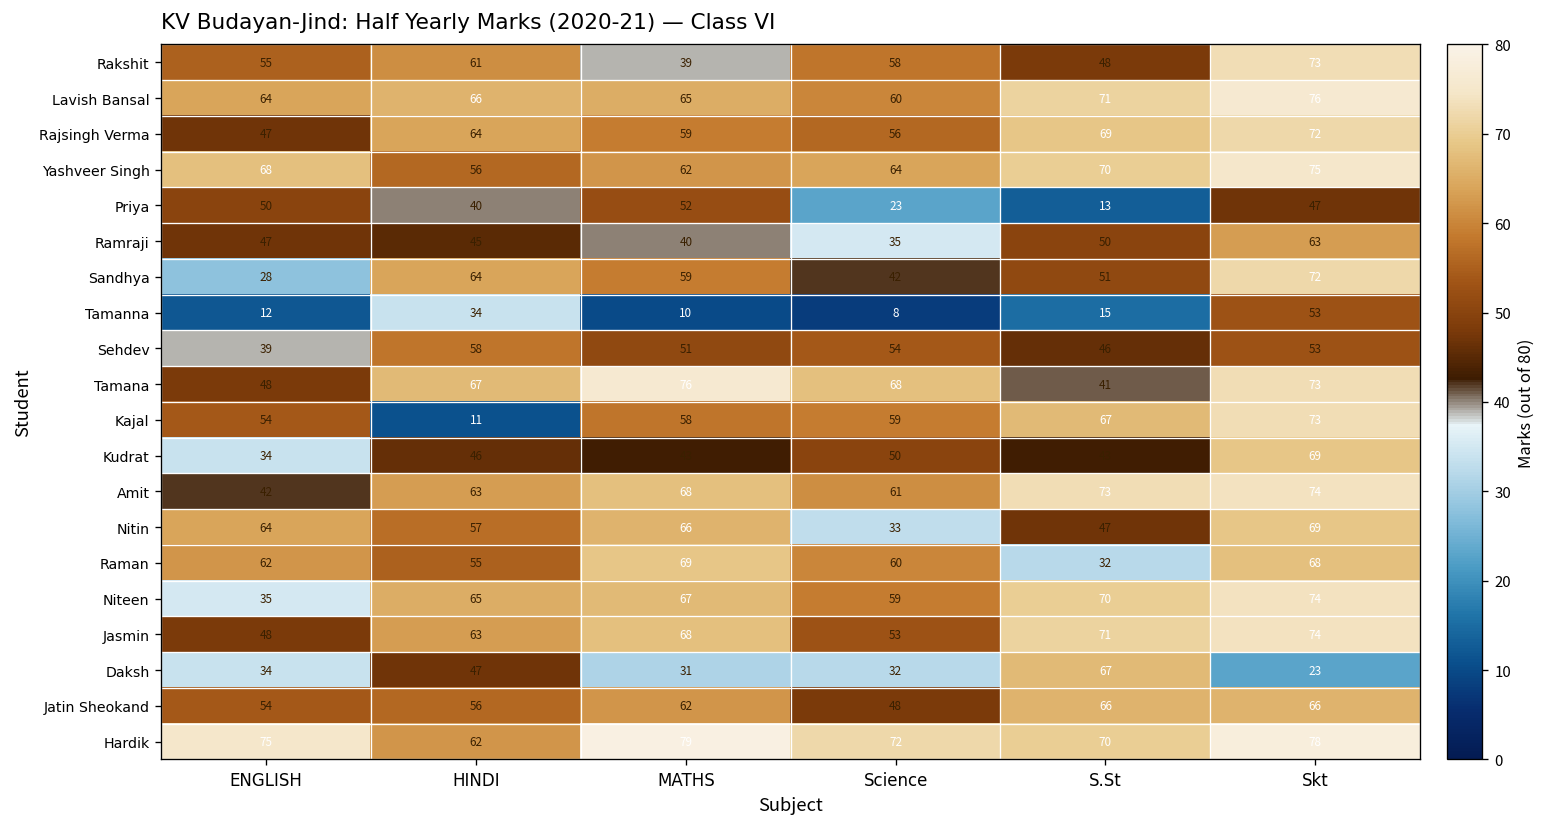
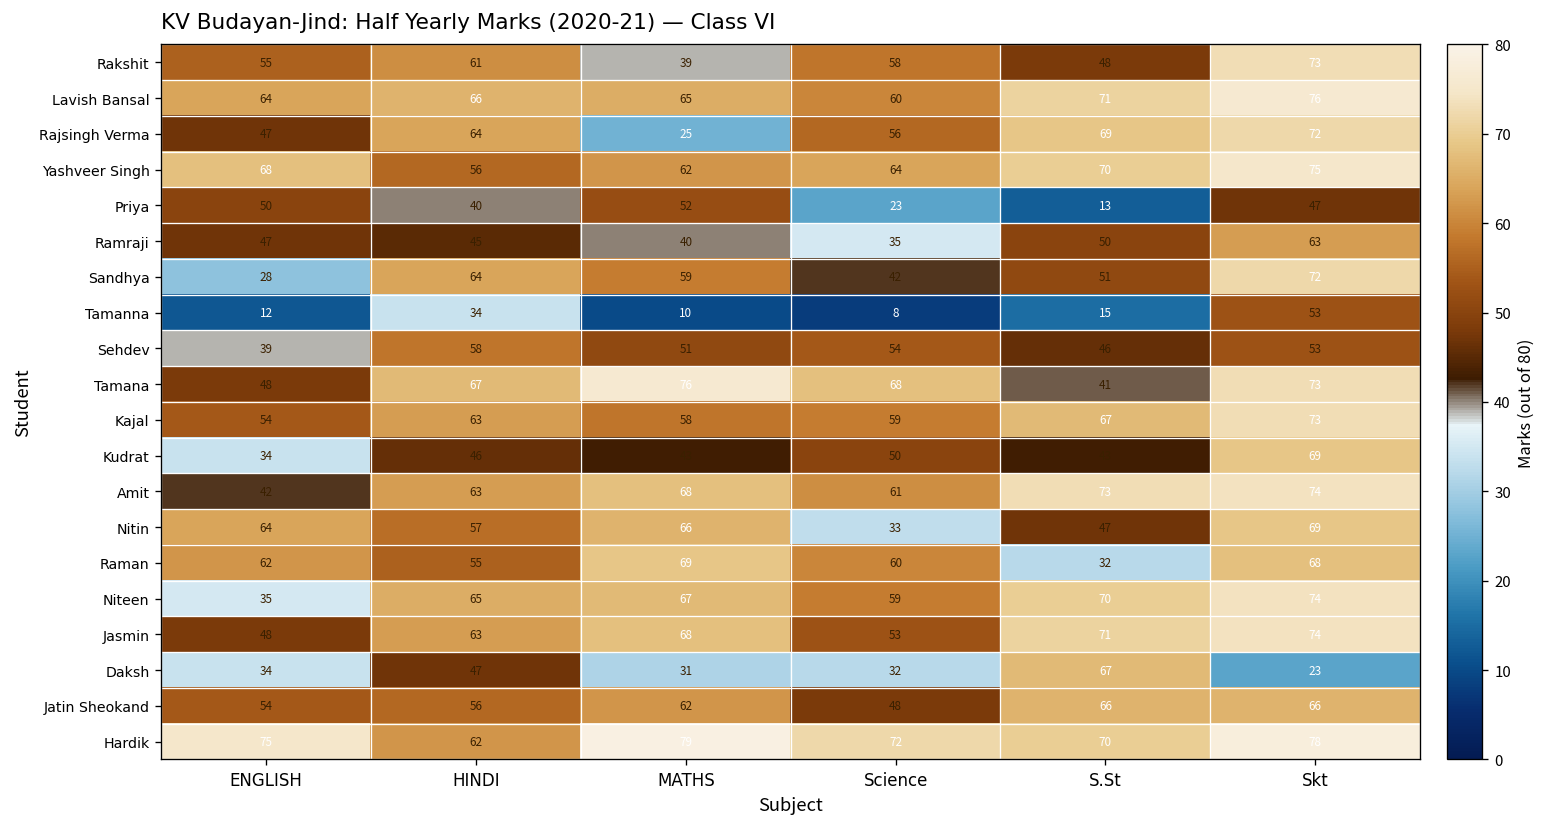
  {
    "Rakshit": {
      "ENGLISH": 55,
      "HINDI": 61,
      "MATHS": 39,
      "Science": 58,
      "S.St": 48,
      "Skt": 73
    },
    "Lavish Bansal": {
      "ENGLISH": 64,
      "HINDI": 66,
      "MATHS": 65,
      "Science": 60,
      "S.St": 71
    },
    "Rajsingh Verma": {
      "ENGLISH": 47,
      "HINDI": 64,
-     "MATHS": 59,
+     "MATHS": 25,
      "Science": 56,
      "S.St": 69,
      "Skt": 72
    },
    "Yashveer Singh": {
      "ENGLISH": 68,
      "HINDI": 56,
      "MATHS": 62,
      "Science": 64,
      "S.St": 70,
      "Skt": 75
    },
    "Priya": {
      "ENGLISH": 50,
      "HINDI": 40,
      "MATHS": 52,
      "Science": 23,
      "S.St": 13,
      "Skt": 47
    },
    "Ramraji": {
      "ENGLISH": 47,
      "MATHS": 40,
      "Science": 35,
      "S.St": 50,
      "Skt": 63
    },
    "Sandhya": {
      "ENGLISH": 28,
      "HINDI": 64,
      "MATHS": 59,
      "S.St": 51,
      "Skt": 72
    },
    "Tamanna": {
      "ENGLISH": 12,
      "HINDI": 34,
      "MATHS": 10,
      "Science": 8,
      "S.St": 15,
      "Skt": 53
    },
    "Sehdev": {
      "ENGLISH": 39,
      "HINDI": 58,
      "MATHS": 51,
      "Science": 54,
      "Skt": 53
    },
    "Tamana": {
      "ENGLISH": 48,
      "HINDI": 67,
      "Science": 68,
      "S.St": 41,
      "Skt": 73
    },
    "Kajal": {
      "ENGLISH": 54,
-     "HINDI": 11,
+     "HINDI": 63,
      "MATHS": 58,
      "Science": 59,
      "S.St": 67,
      "Skt": 73
    },
    "Kudrat": {
      "ENGLISH": 34,
      "Science": 50,
      "Skt": 69
    },
    "Amit": {
      "HINDI": 63,
      "MATHS": 68,
      "Science": 61,
      "S.St": 73,
      "Skt": 74
    },
    "Nitin": {
      "ENGLISH": 64,
      "HINDI": 57,
      "MATHS": 66,
      "Science": 33,
      "S.St": 47,
      "Skt": 69
    },
    "Raman": {
      "ENGLISH": 62,
      "HINDI": 55,
      "MATHS": 69,
      "Science": 60,
      "S.St": 32,
      "Skt": 68
    },
    "Niteen": {
      "ENGLISH": 35,
      "HINDI": 65,
      "MATHS": 67,
      "Science": 59,
      "S.St": 70,
      "Skt": 74
    },
    "Jasmin": {
      "ENGLISH": 48,
      "HINDI": 63,
      "MATHS": 68,
      "Science": 53,
      "S.St": 71,
      "Skt": 74
    },
    "Daksh": {
      "ENGLISH": 34,
      "HINDI": 47,
      "MATHS": 31,
      "Science": 32,
      "S.St": 67,
      "Skt": 23
    },
    "Jatin Sheokand": {
      "ENGLISH": 54,
      "HINDI": 56,
      "MATHS": 62,
      "Science": 48,
      "S.St": 66,
      "Skt": 66
    },
    "Hardik": {
      "ENGLISH": 75,
      "HINDI": 62,
      "Science": 72,
      "S.St": 70
    }
  }
